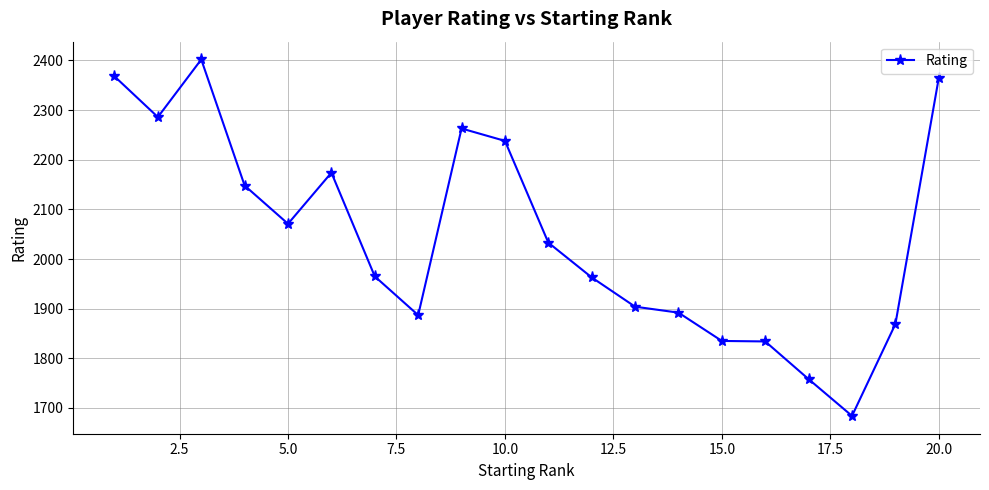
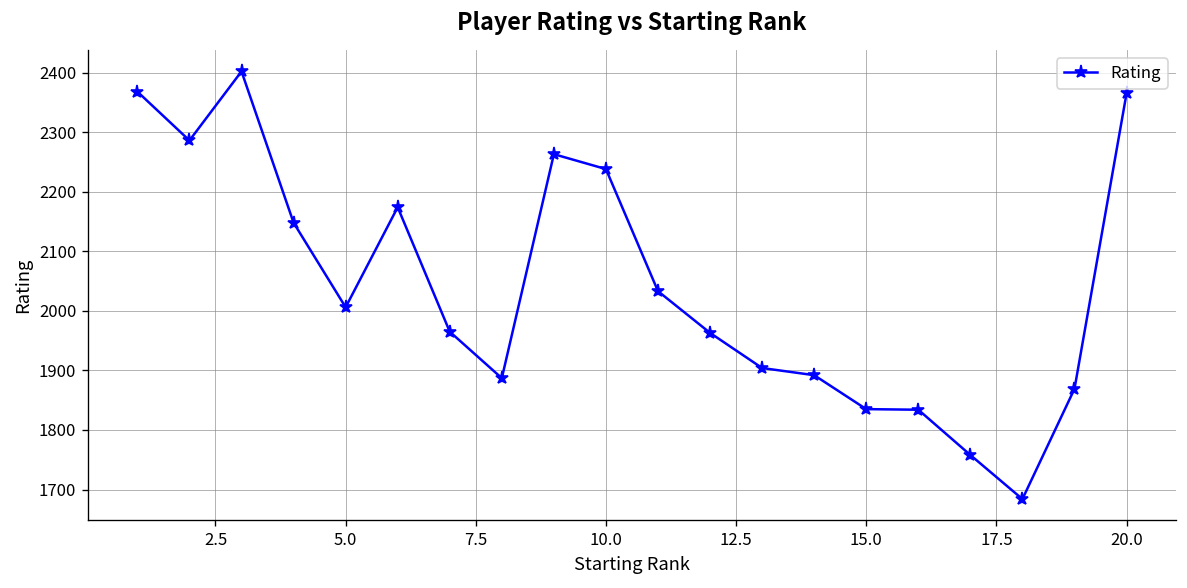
  {
-   "5.0": 2070,
+   "5.0": 2010,
    "10.0": 2240,
    "15.0": 1840,
    "20.0": 2370
  }
